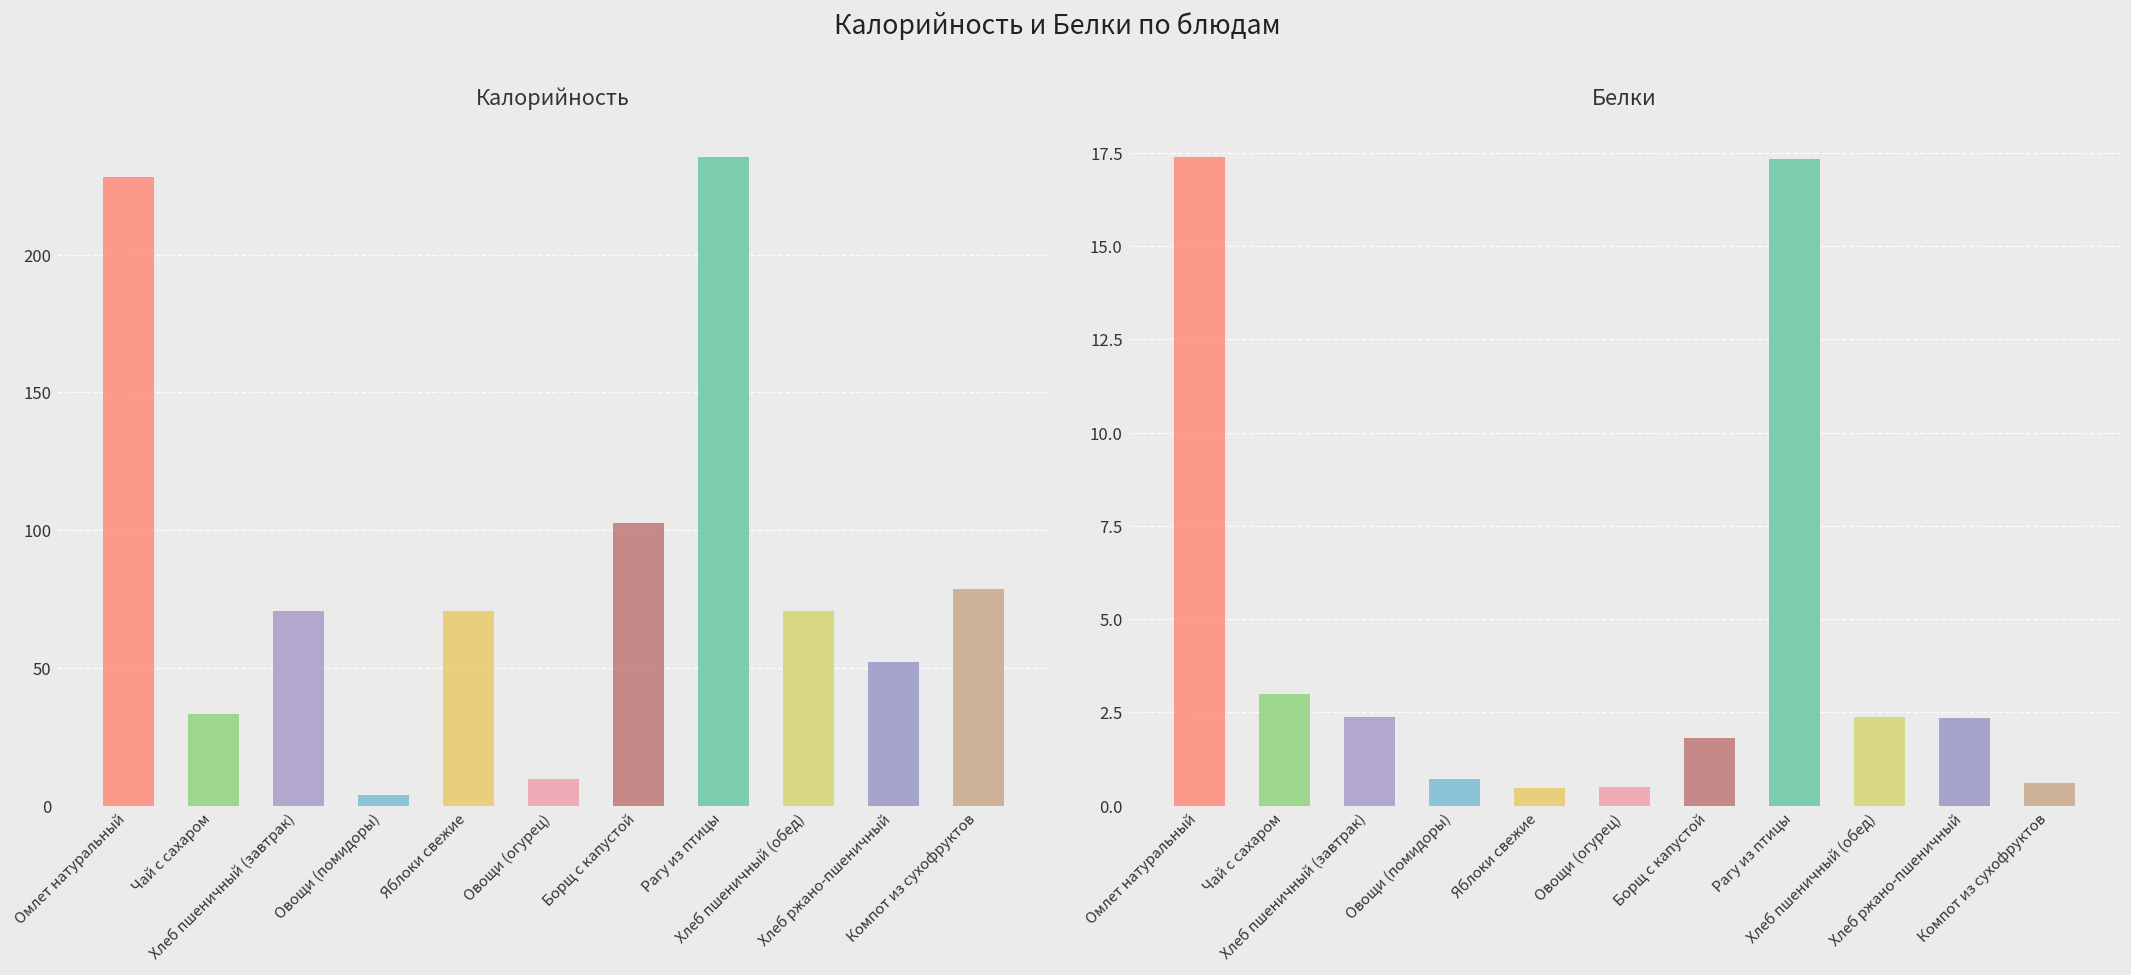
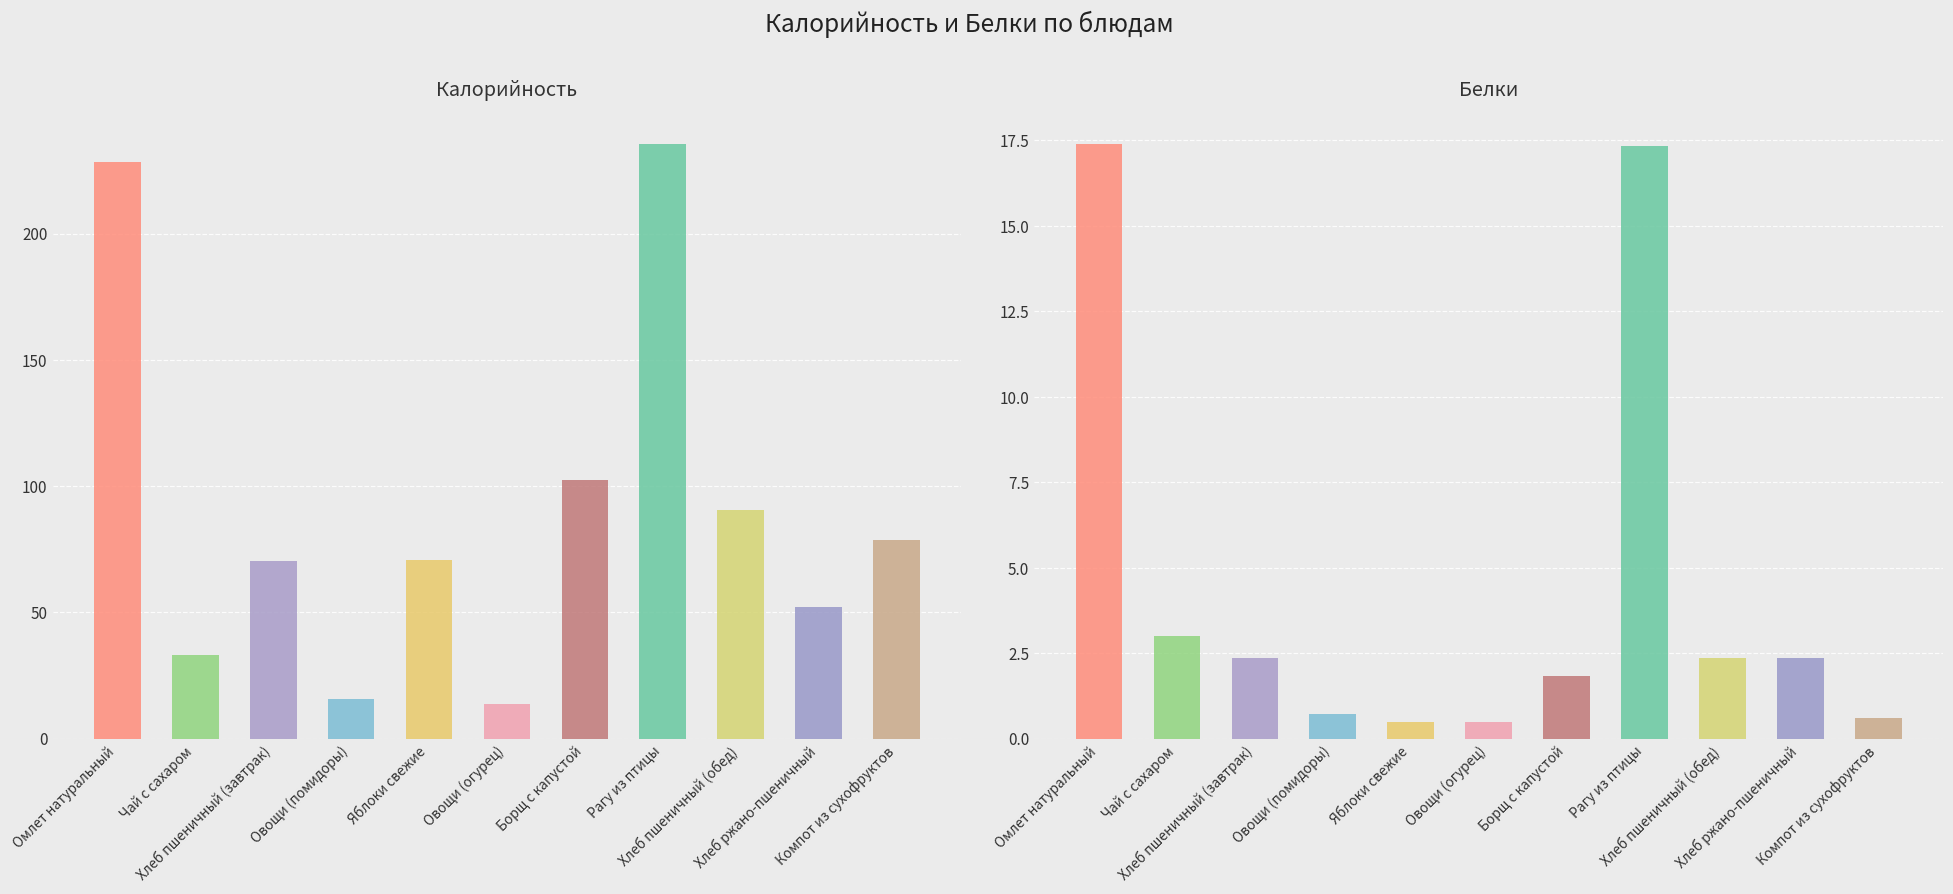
  {
    "Калорийность": {
      "Омлет натуральный": 228,
      "Чай с сахаром": 33,
      "Хлеб пшеничный (завтрак)": 71,
-     "Овощи (помидоры)": 4,
+     "Овощи (помидоры)": 16,
      "Яблоки свежие": 71,
-     "Овощи (огурец)": 10,
+     "Овощи (огурец)": 14,
      "Борщ с капустой": 103,
      "Рагу из птицы": 236,
-     "Хлеб пшеничный (обед)": 71,
+     "Хлеб пшеничный (обед)": 91,
      "Хлеб ржано-пшеничный": 52,
      "Компот из сухофруктов": 79
    },
    "Белки": {
      "Омлет натуральный": 17.4,
      "Чай с сахаром": 3.0,
      "Хлеб пшеничный (завтрак)": 2.4,
      "Овощи (помидоры)": 0.7,
      "Яблоки свежие": 0.5,
      "Овощи (огурец)": 0.5,
      "Борщ с капустой": 1.8,
      "Рагу из птицы": 17.3,
      "Хлеб пшеничный (обед)": 2.4,
      "Хлеб ржано-пшеничный": 2.4,
      "Компот из сухофруктов": 0.6
    }
  }
